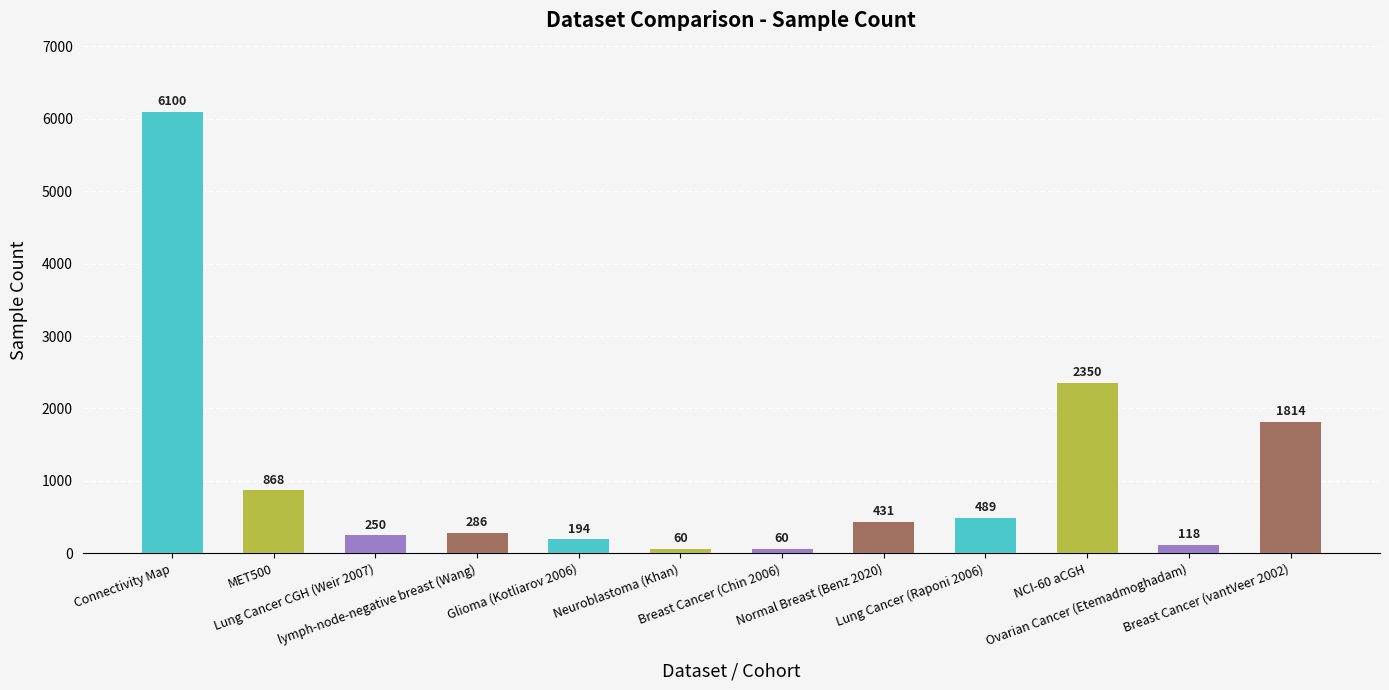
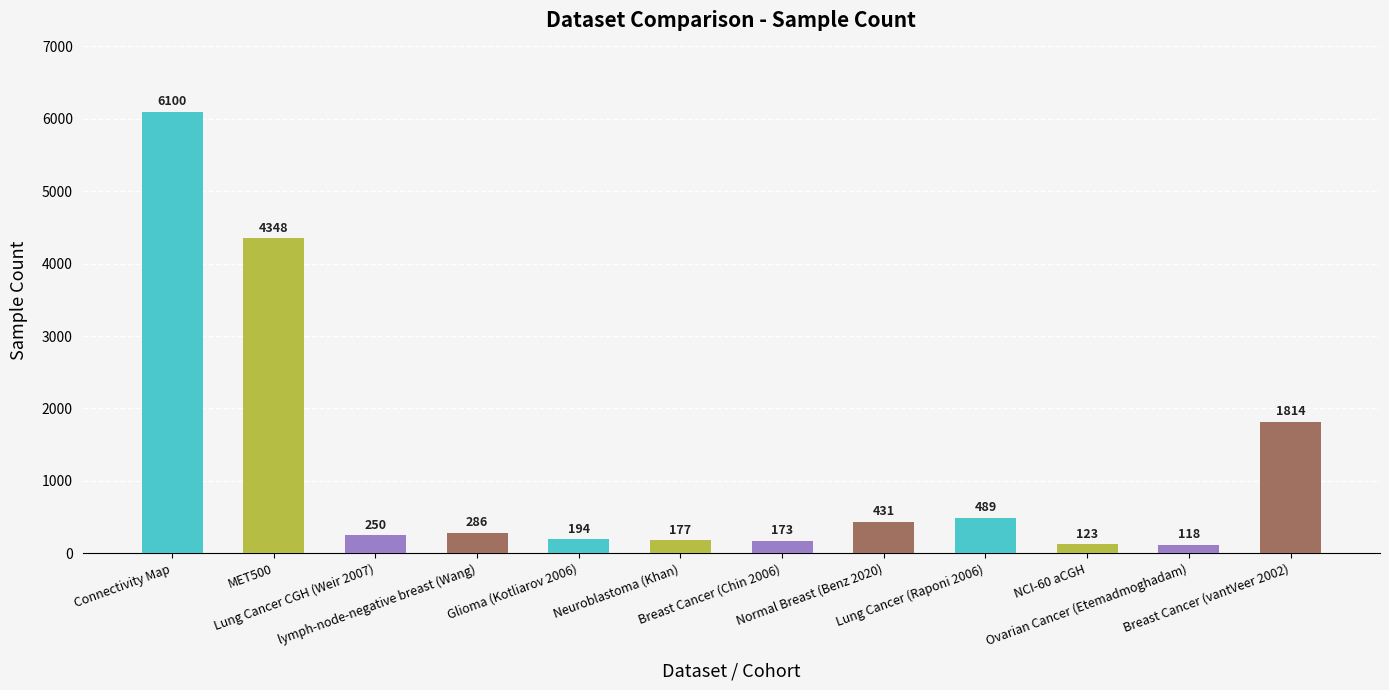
  {
    "Connectivity Map": 6100,
-   "MET500": 868,
+   "MET500": 4348,
    "Lung Cancer CGH (Weir 2007)": 250,
    "lymph-node-negative breast (Wang)": 286,
    "Glioma (Kotliarov 2006)": 194,
-   "Neuroblastoma (Khan)": 60,
-   "Breast Cancer (Chin 2006)": 60,
+   "Neuroblastoma (Khan)": 177,
+   "Breast Cancer (Chin 2006)": 173,
    "Normal Breast (Benz 2020)": 431,
    "Lung Cancer (Raponi 2006)": 489,
-   "NCI-60 aCGH": 2350,
+   "NCI-60 aCGH": 123,
    "Ovarian Cancer (Etemadmoghadam)": 118,
    "Breast Cancer (vantVeer 2002)": 1814
  }
